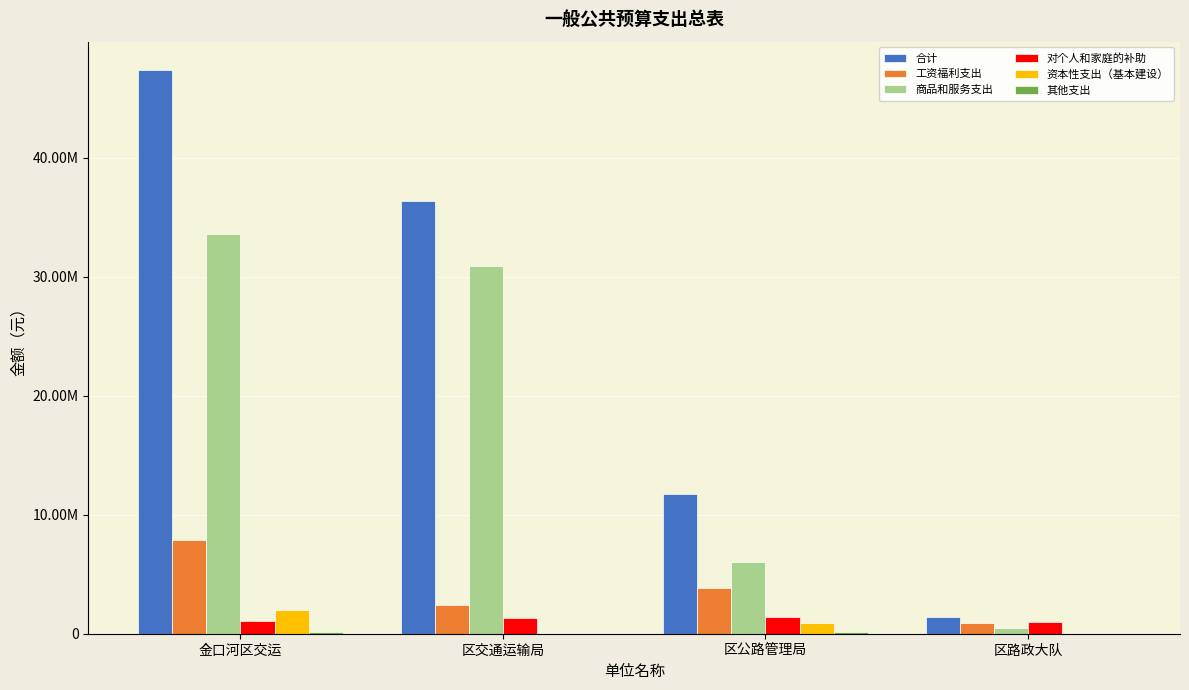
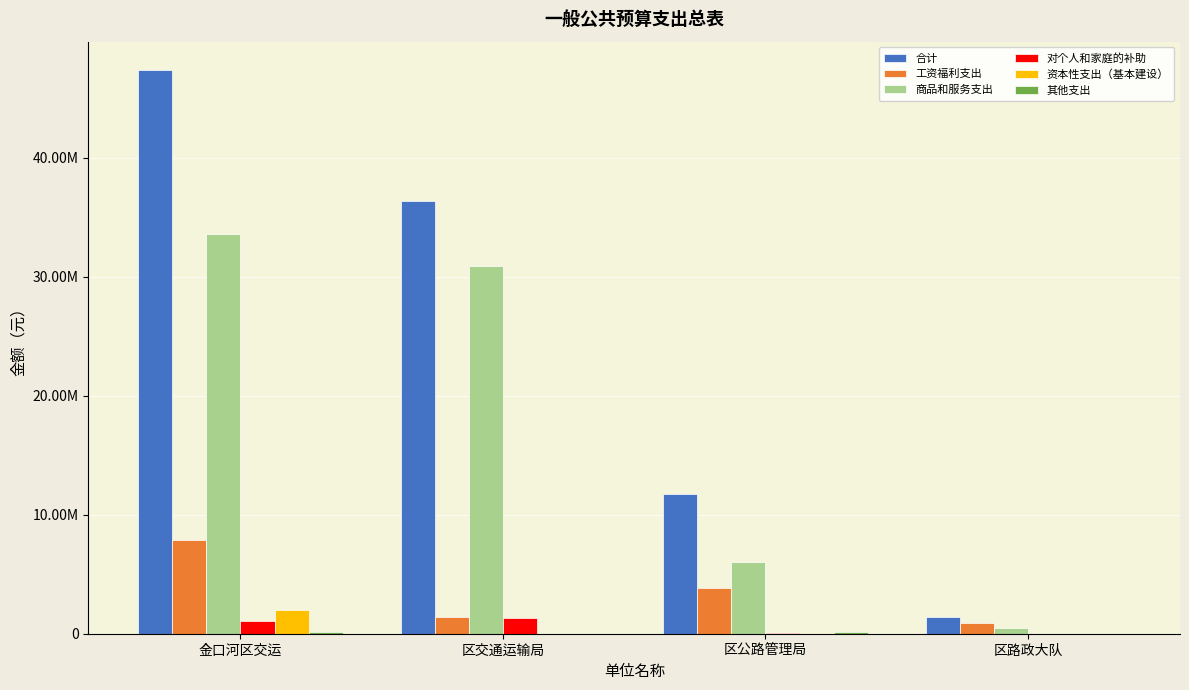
  {
    "合计": {
      "金口河区交运": 47400000,
      "区交通运输局": 36400000,
      "区公路管理局": 11700000,
      "区路政大队": 1400000
    },
    "工资福利支出": {
      "金口河区交运": 7800000,
-     "区交通运输局": 2400000,
+     "区交通运输局": 1400000,
      "区公路管理局": 3800000,
      "区路政大队": 900000
    },
    "商品和服务支出": {
      "金口河区交运": 33600000,
      "区交通运输局": 30900000,
      "区公路管理局": 6000000,
      "区路政大队": 500000
    },
    "对个人和家庭的补助": {
      "金口河区交运": 1100000,
      "区交通运输局": 1300000,
-     "区公路管理局": 1400000,
-     "区路政大队": 1000000
+     "区公路管理局": 0,
+     "区路政大队": 0
    },
    "资本性支出（基本建设）": {
      "金口河区交运": 2000000,
      "区交通运输局": 0,
-     "区公路管理局": 900000,
+     "区公路管理局": 100000,
      "区路政大队": 0
    },
    "其他支出": {
      "区交通运输局": 0,
      "区路政大队": 0
    }
  }
